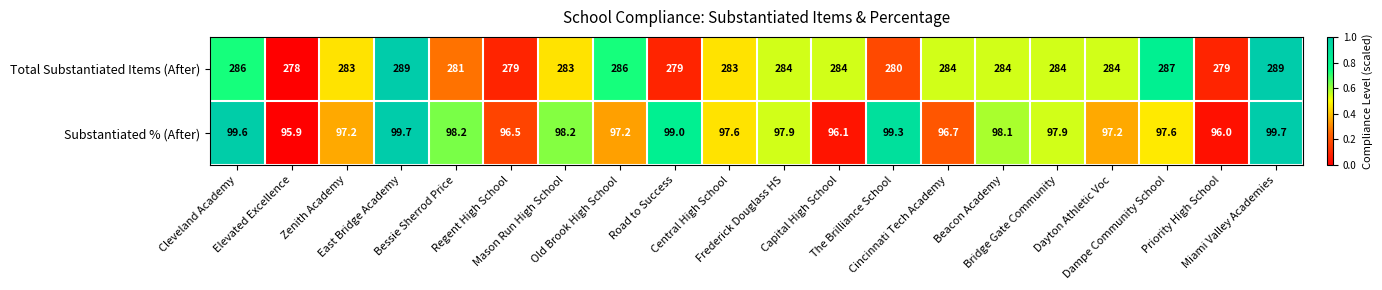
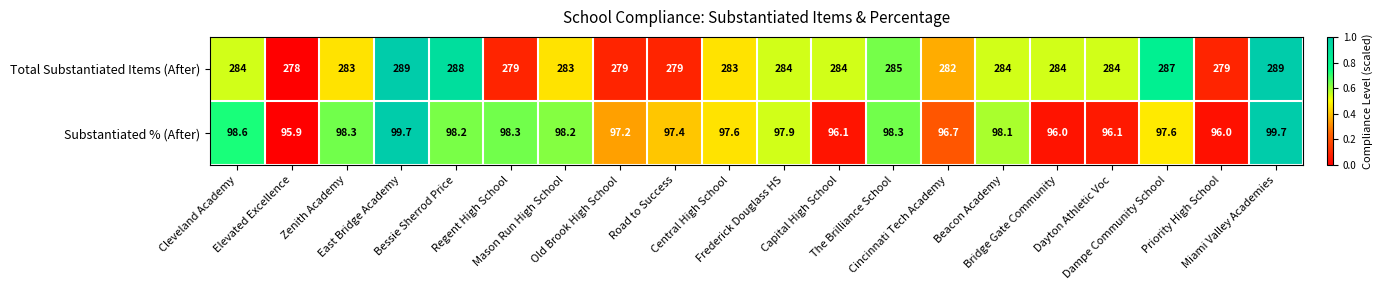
  {
    "Total Substantiated Items (After)": {
-     "Cleveland Academy": 286,
+     "Cleveland Academy": 284,
      "Elevated Excellence": 278,
      "Zenith Academy": 283,
      "East Bridge Academy": 289,
-     "Bessie Sherrod Price": 281,
+     "Bessie Sherrod Price": 288,
      "Regent High School": 279,
      "Mason Run High School": 283,
-     "Old Brook High School": 286,
+     "Old Brook High School": 279,
      "Road to Success": 279,
      "Central High School": 283,
      "Frederick Douglass HS": 284,
      "Capital High School": 284,
-     "The Brilliance School": 280,
-     "Cincinnati Tech Academy": 284,
+     "The Brilliance School": 285,
+     "Cincinnati Tech Academy": 282,
      "Beacon Academy": 284,
      "Bridge Gate Community": 284,
      "Dayton Athletic Voc": 284,
      "Dampe Community School": 287,
      "Priority High School": 279,
      "Miami Valley Academies": 289
    },
    "Substantiated % (After)": {
-     "Cleveland Academy": 99.6,
+     "Cleveland Academy": 98.6,
      "Elevated Excellence": 95.9,
-     "Zenith Academy": 97.2,
+     "Zenith Academy": 98.3,
      "East Bridge Academy": 99.7,
      "Bessie Sherrod Price": 98.2,
-     "Regent High School": 96.5,
+     "Regent High School": 98.3,
      "Mason Run High School": 98.2,
      "Old Brook High School": 97.2,
-     "Road to Success": 99.0,
+     "Road to Success": 97.4,
      "Central High School": 97.6,
      "Frederick Douglass HS": 97.9,
      "Capital High School": 96.1,
-     "The Brilliance School": 99.3,
+     "The Brilliance School": 98.3,
      "Cincinnati Tech Academy": 96.7,
      "Beacon Academy": 98.1,
-     "Bridge Gate Community": 97.9,
-     "Dayton Athletic Voc": 97.2,
+     "Bridge Gate Community": 96.0,
+     "Dayton Athletic Voc": 96.1,
      "Dampe Community School": 97.6,
      "Priority High School": 96.0,
      "Miami Valley Academies": 99.7
    }
  }
